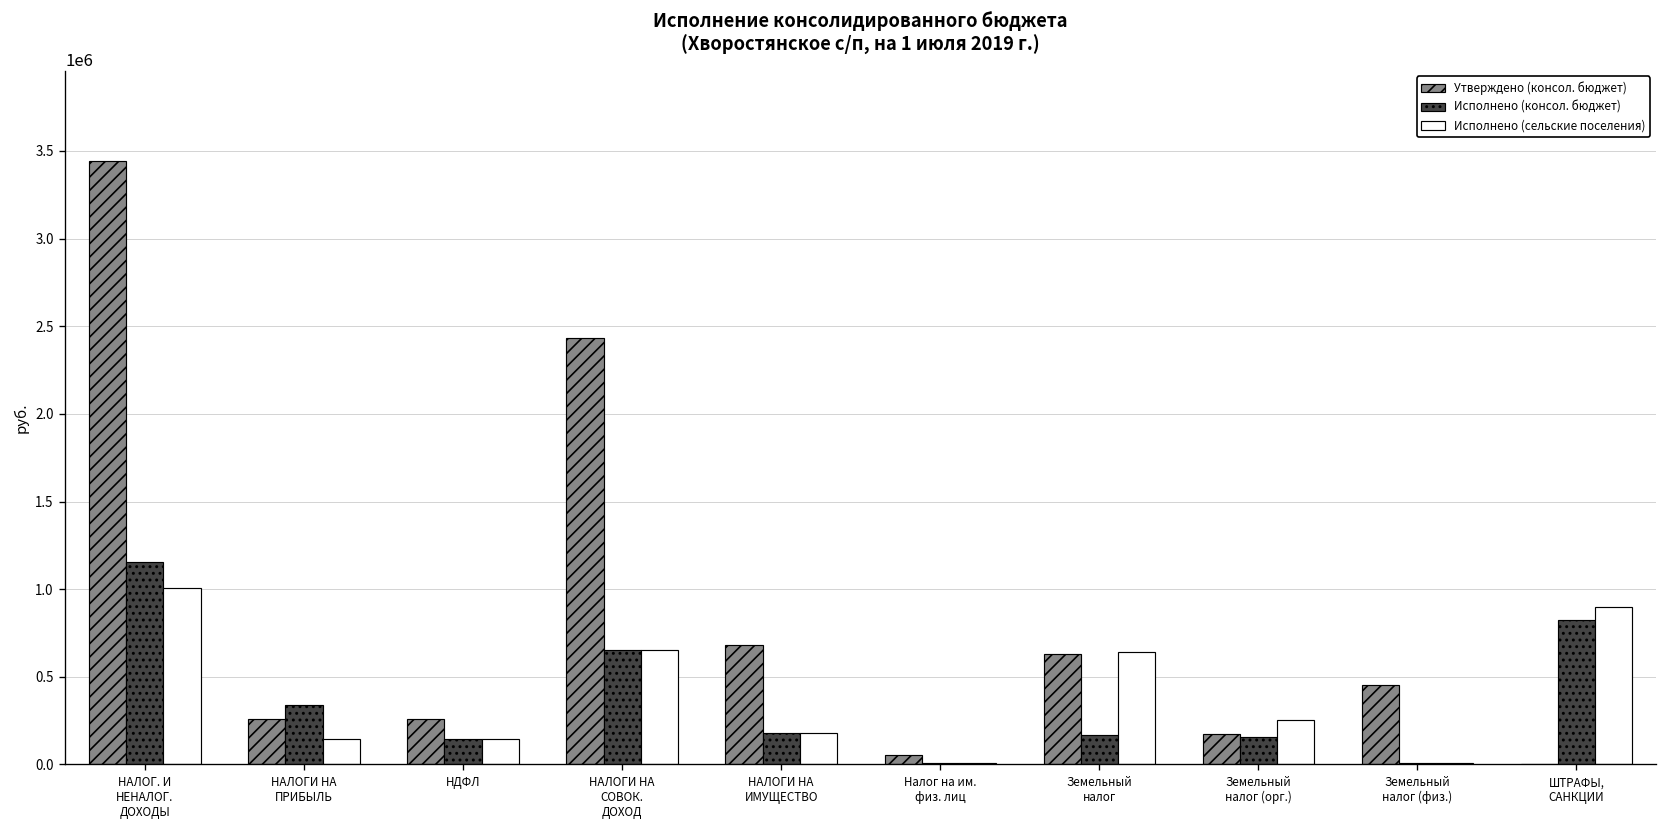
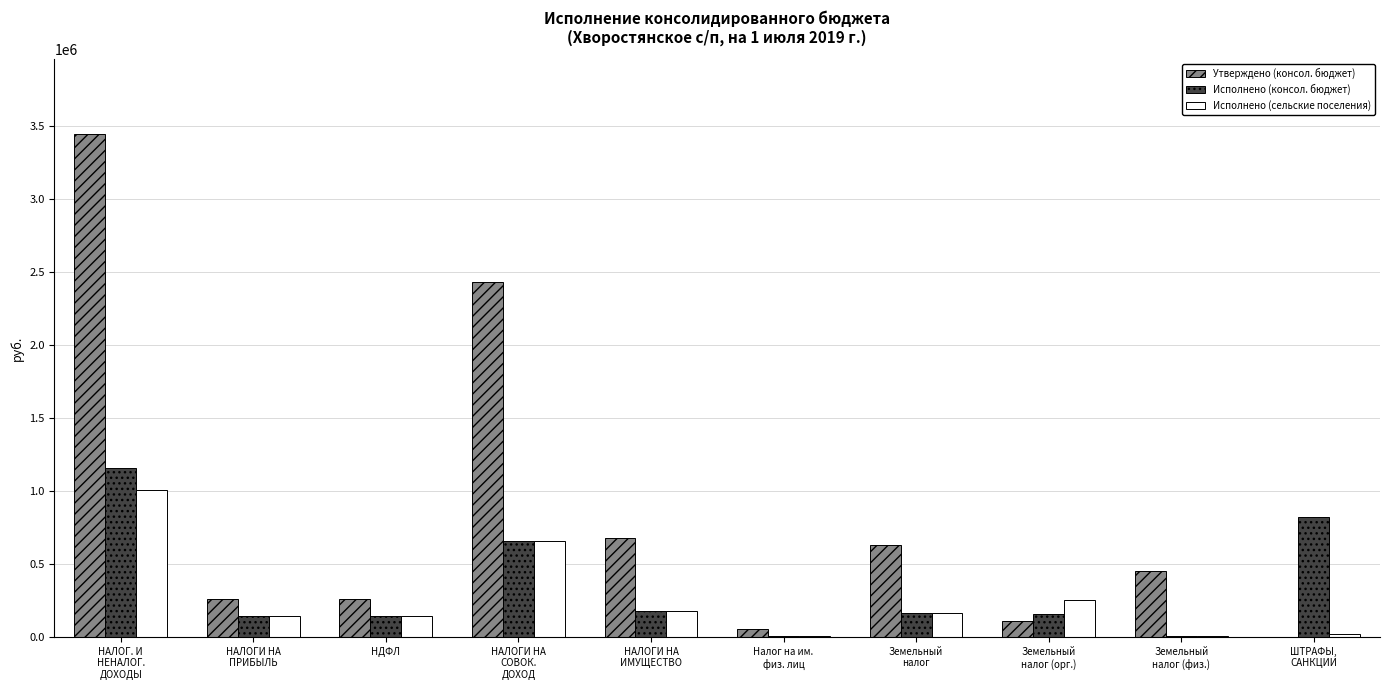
  {
    "Утверждено (консол. бюджет)": {
      "НАЛОГ. И НЕНАЛОГ. ДОХОДЫ": 3440000,
      "НАЛОГИ НА ПРИБЫЛЬ": 260000,
      "НДФЛ": 260000,
      "НАЛОГИ НА СОВОК. ДОХОД": 2430000,
      "НАЛОГИ НА ИМУЩЕСТВО": 680000,
      "Налог на им. физ. лиц": 50000,
      "Земельный налог": 630000,
-     "Земельный налог (орг.)": 180000,
+     "Земельный налог (орг.)": 110000,
      "Земельный налог (физ.)": 450000,
      "ШТРАФЫ, САНКЦИИ": 0
    },
    "Исполнено (консол. бюджет)": {
      "НАЛОГ. И НЕНАЛОГ. ДОХОДЫ": 1160000,
-     "НАЛОГИ НА ПРИБЫЛЬ": 340000,
+     "НАЛОГИ НА ПРИБЫЛЬ": 150000,
      "НДФЛ": 150000,
      "НАЛОГИ НА СОВОК. ДОХОД": 660000,
      "НАЛОГИ НА ИМУЩЕСТВО": 180000,
      "Земельный налог": 170000,
      "Земельный налог (орг.)": 160000,
      "ШТРАФЫ, САНКЦИИ": 820000
    },
    "Исполнено (сельские поселения)": {
      "НАЛОГ. И НЕНАЛОГ. ДОХОДЫ": 1010000,
      "НАЛОГИ НА ПРИБЫЛЬ": 150000,
      "НДФЛ": 150000,
      "НАЛОГИ НА СОВОК. ДОХОД": 660000,
      "НАЛОГИ НА ИМУЩЕСТВО": 180000,
-     "Земельный налог": 640000,
+     "Земельный налог": 170000,
      "Земельный налог (орг.)": 250000,
-     "ШТРАФЫ, САНКЦИИ": 900000
+     "ШТРАФЫ, САНКЦИИ": 20000
    }
  }
